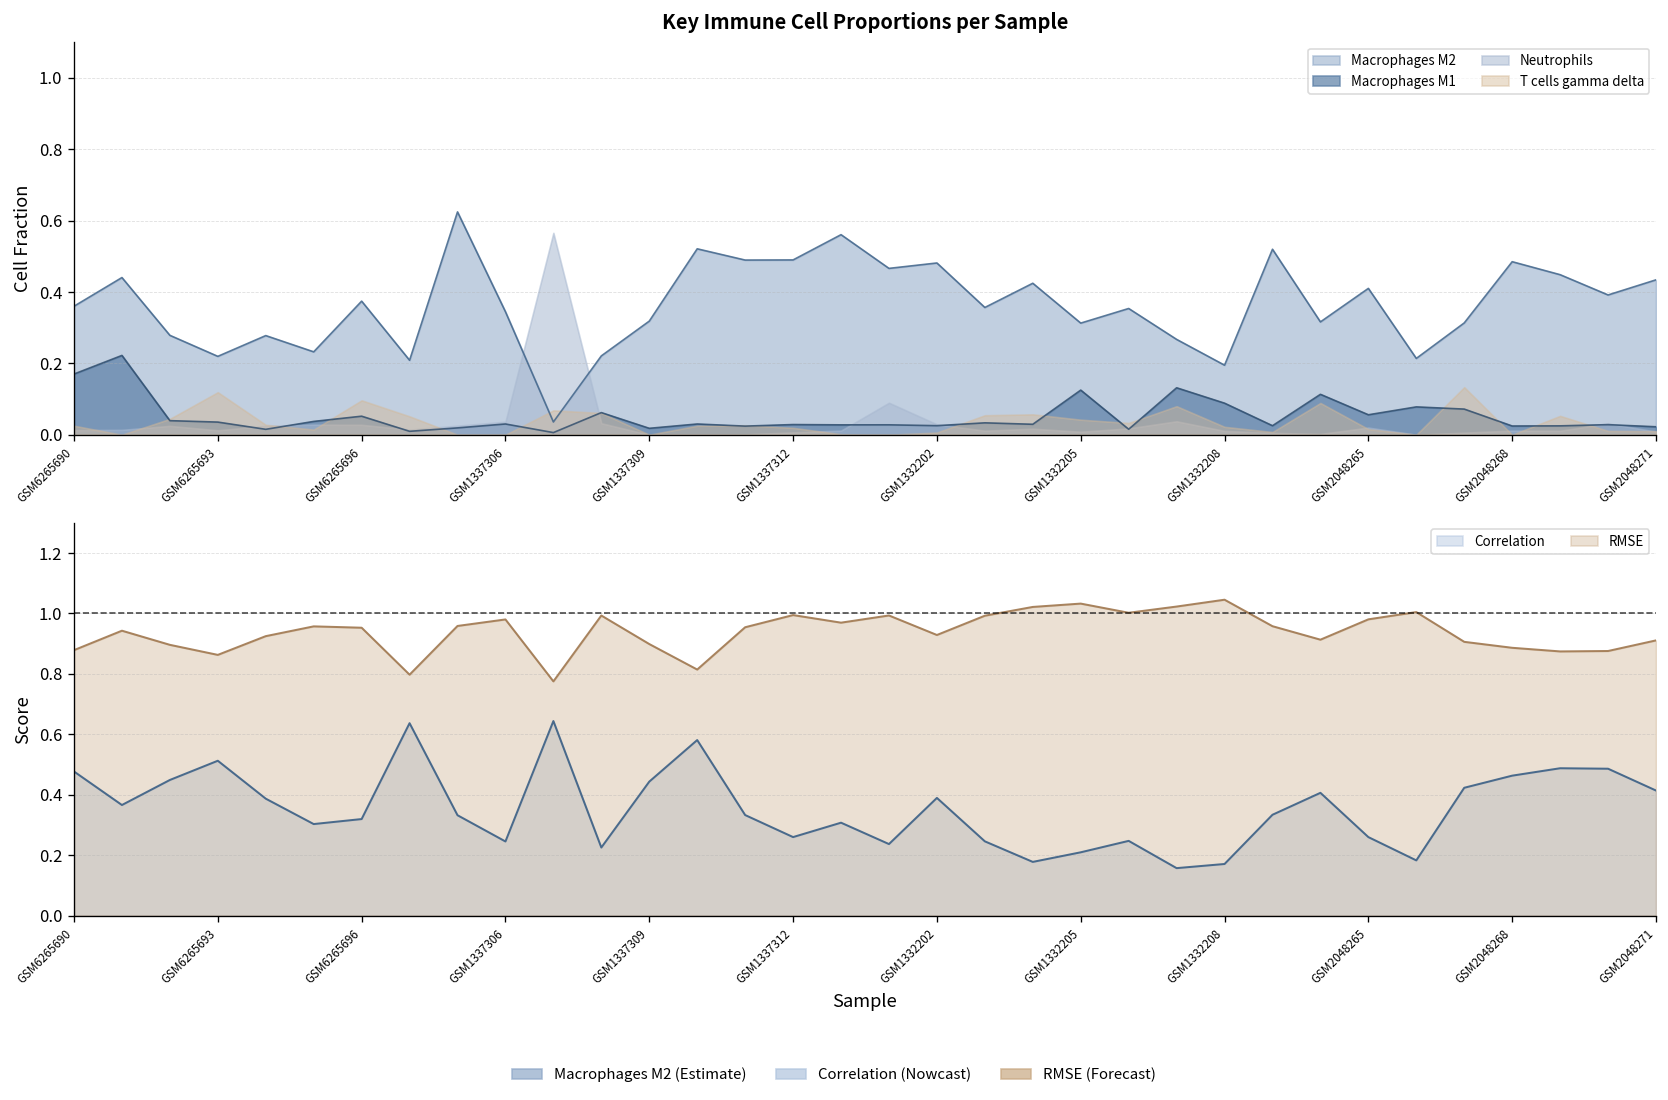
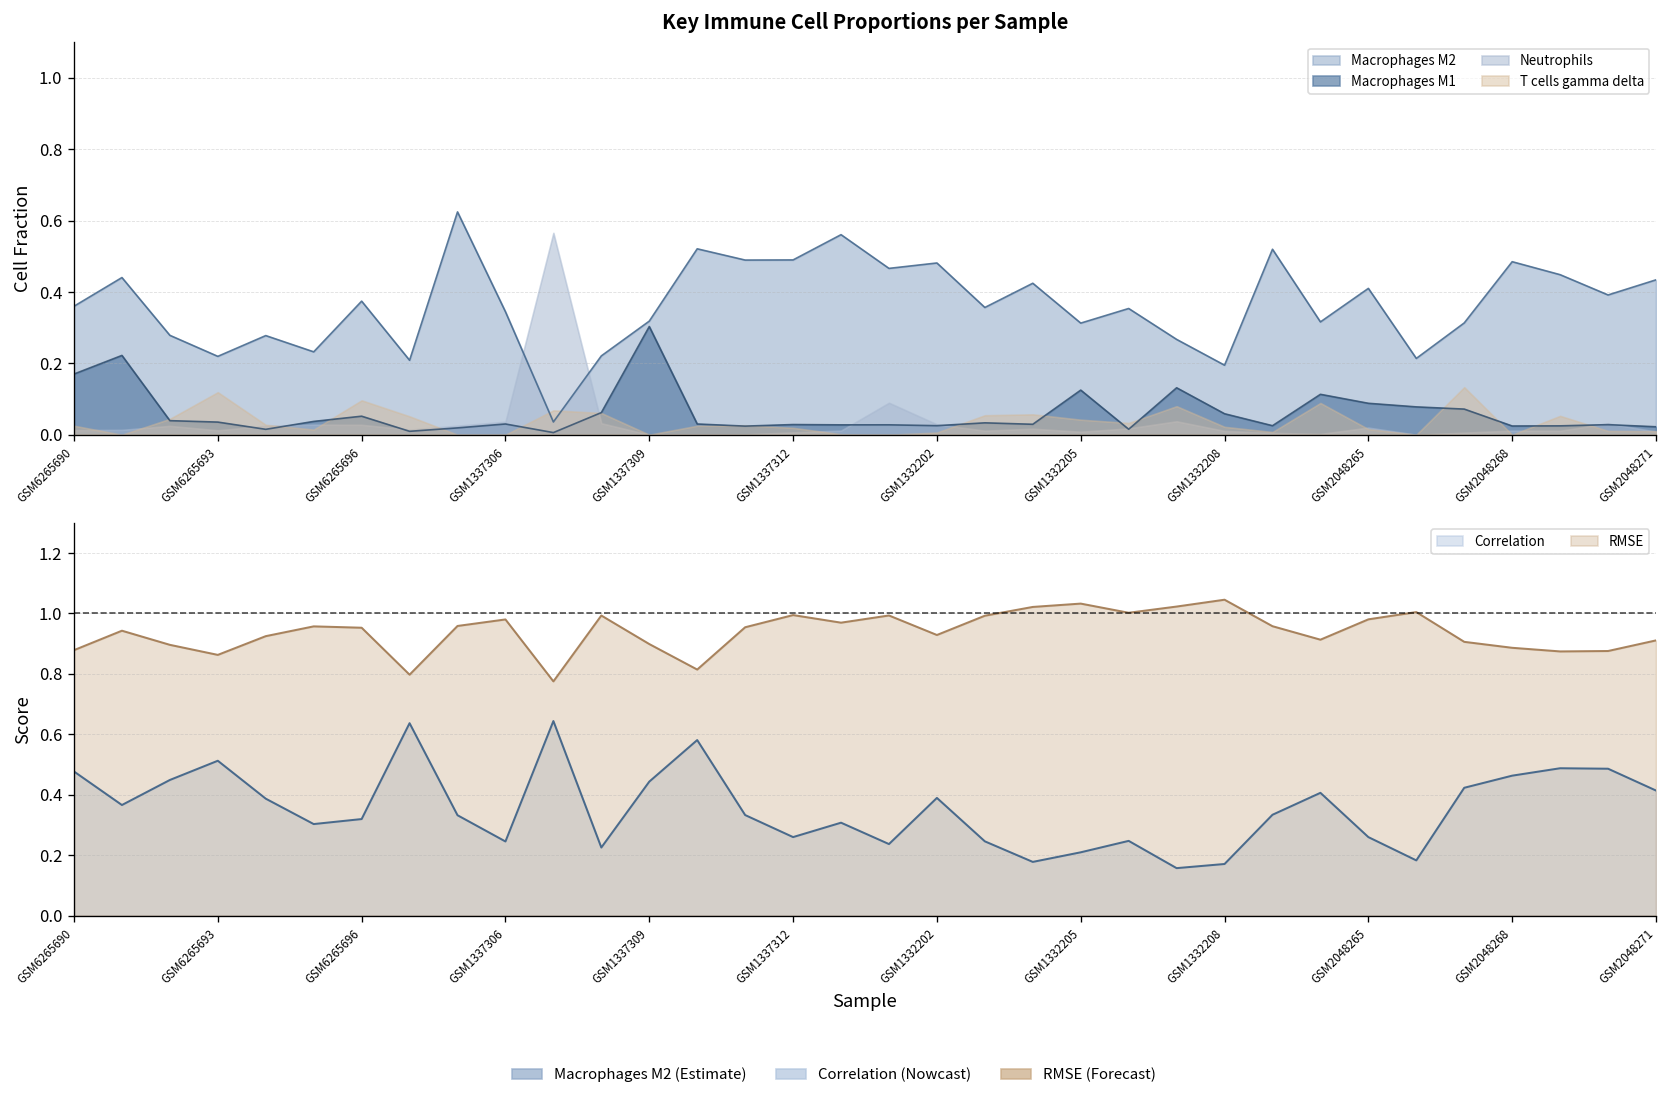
  {
    "Key Immune Cell Proportions per Sample": {
      "Macrophages M1": {
        "GSM6265690": 0.17,
        "GSM6265693": 0.04,
        "GSM6265696": 0.05,
-       "GSM1337309": 0.02,
+       "GSM1337309": 0.30,
        "GSM1337312": 0.03,
        "GSM1332205": 0.12,
-       "GSM1332208": 0.09,
-       "GSM2048265": 0.06,
+       "GSM1332208": 0.06,
+       "GSM2048265": 0.09,
        "GSM2048268": 0.02,
        "GSM2048271": 0.02
      }
    }
  }
